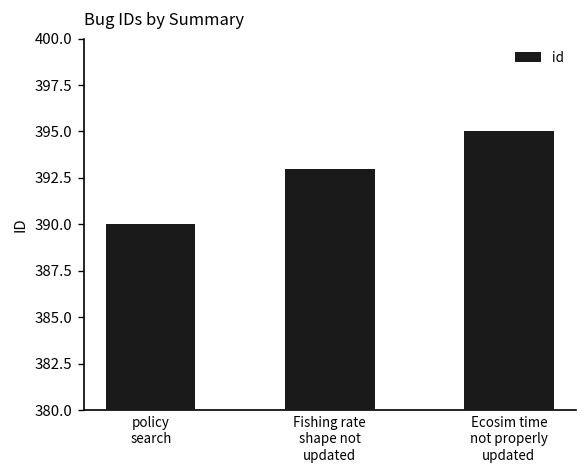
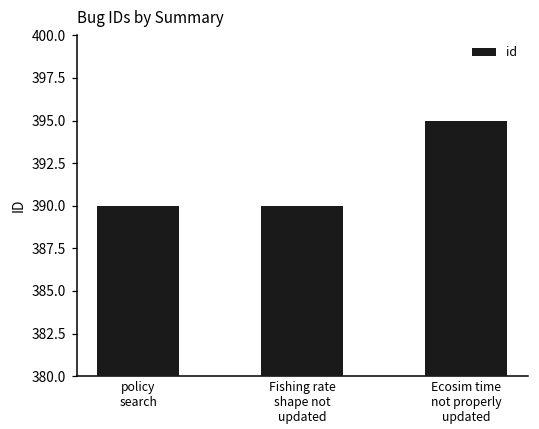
  {
    "policy search": 390,
-   "Fishing rate shape not updated": 393,
+   "Fishing rate shape not updated": 390,
    "Ecosim time not properly updated": 395
  }
